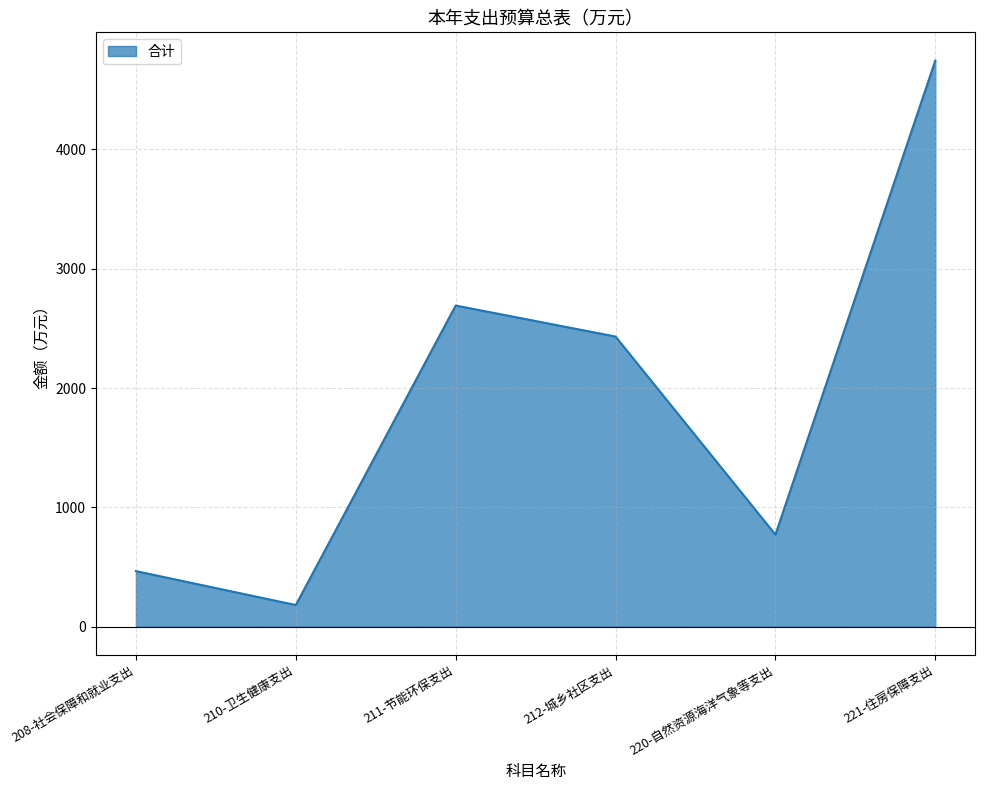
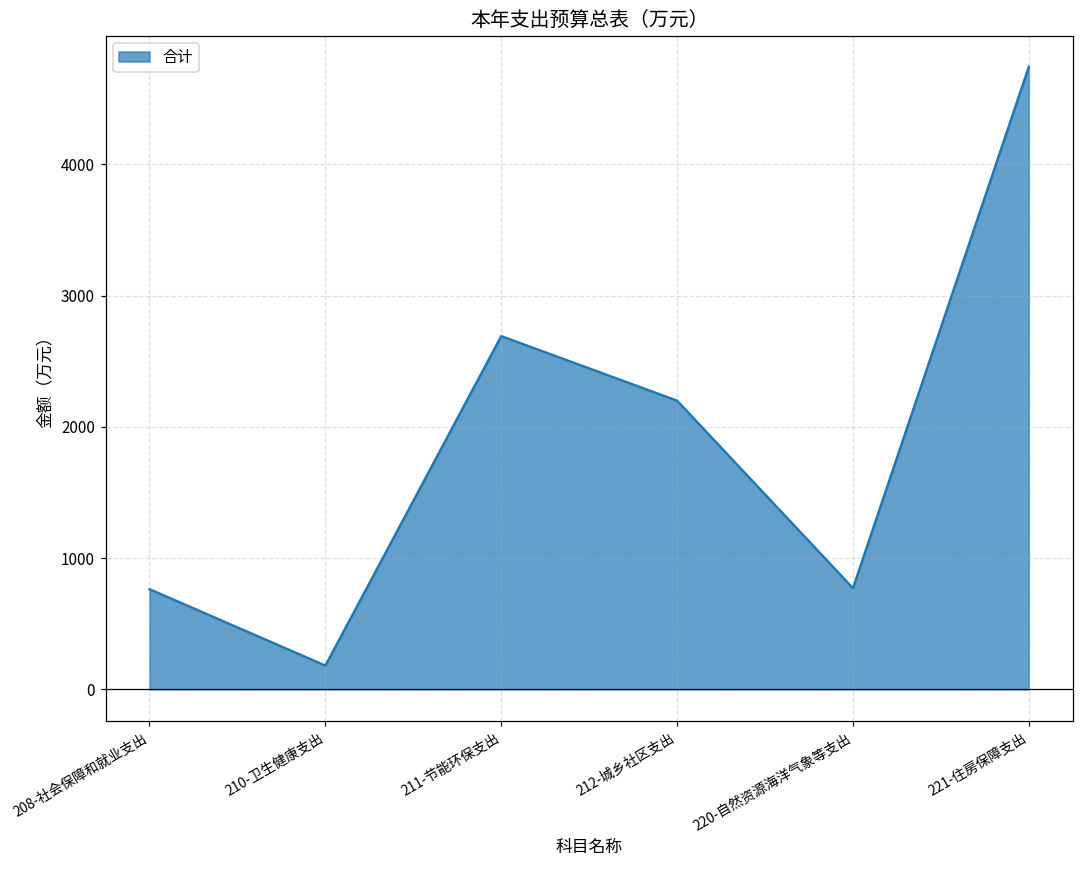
  {
-   "208-社会保障和就业支出": 470,
+   "208-社会保障和就业支出": 760,
    "210-卫生健康支出": 180,
    "211-节能环保支出": 2690,
-   "212-城乡社区支出": 2430,
+   "212-城乡社区支出": 2200,
    "220-自然资源海洋气象等支出": 770,
    "221-住房保障支出": 4740
  }
